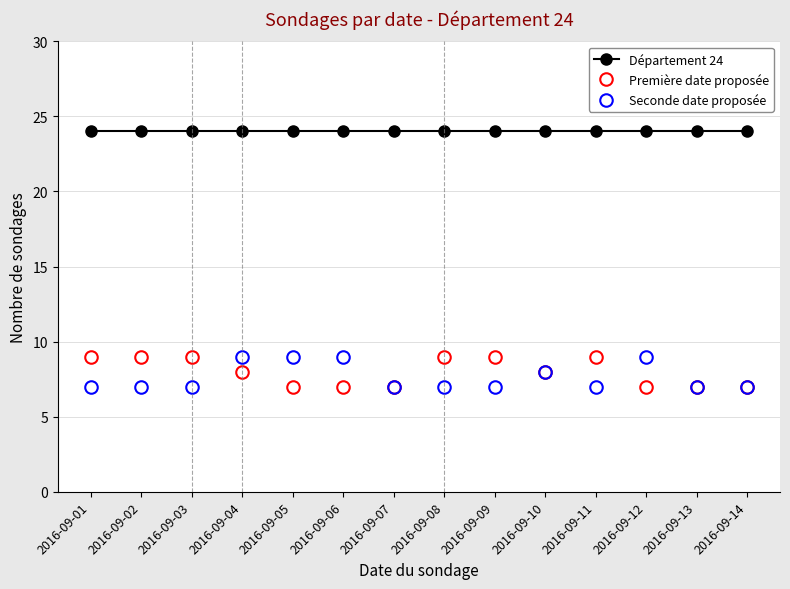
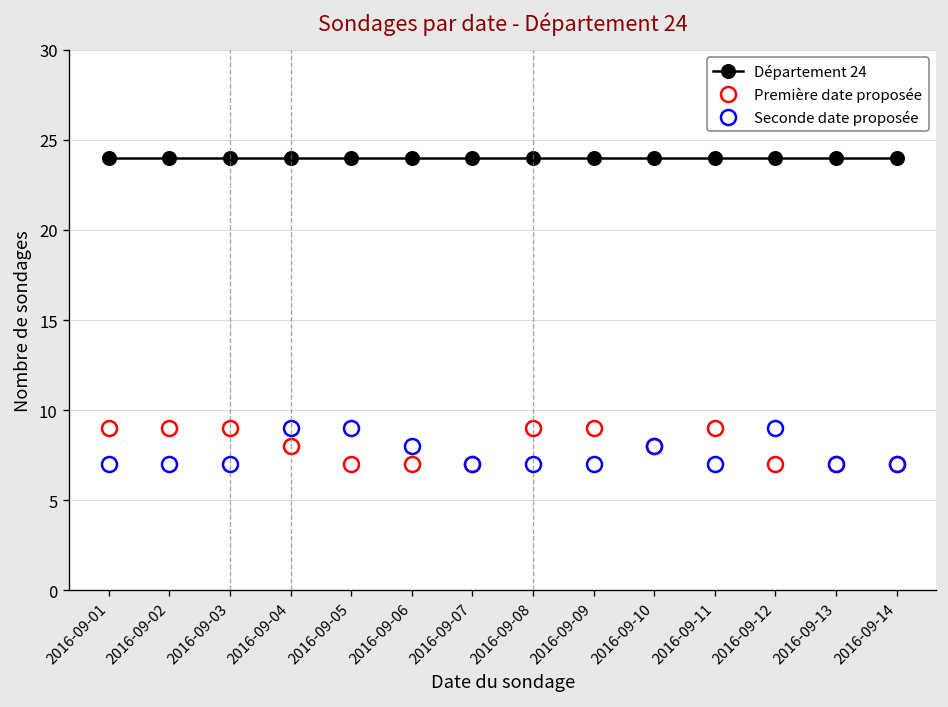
  {
    "Département 24": {
      "2016-09-01": 24,
      "2016-09-02": 24,
      "2016-09-03": 24,
      "2016-09-04": 24,
      "2016-09-05": 24,
      "2016-09-06": 24,
      "2016-09-07": 24,
      "2016-09-08": 24,
      "2016-09-09": 24,
      "2016-09-10": 24,
      "2016-09-11": 24,
      "2016-09-12": 24,
      "2016-09-13": 24,
      "2016-09-14": 24
    },
    "Première date proposée": {
      "2016-09-01": 9,
      "2016-09-02": 9,
      "2016-09-03": 9,
      "2016-09-04": 8,
      "2016-09-05": 7,
      "2016-09-06": 7,
      "2016-09-08": 9,
      "2016-09-09": 9,
      "2016-09-11": 9,
      "2016-09-12": 7
    },
    "Seconde date proposée": {
      "2016-09-01": 7,
      "2016-09-02": 7,
      "2016-09-03": 7,
      "2016-09-04": 9,
      "2016-09-05": 9,
-     "2016-09-06": 9,
+     "2016-09-06": 8,
      "2016-09-08": 7,
      "2016-09-09": 7,
      "2016-09-11": 7,
      "2016-09-12": 9
    }
  }
